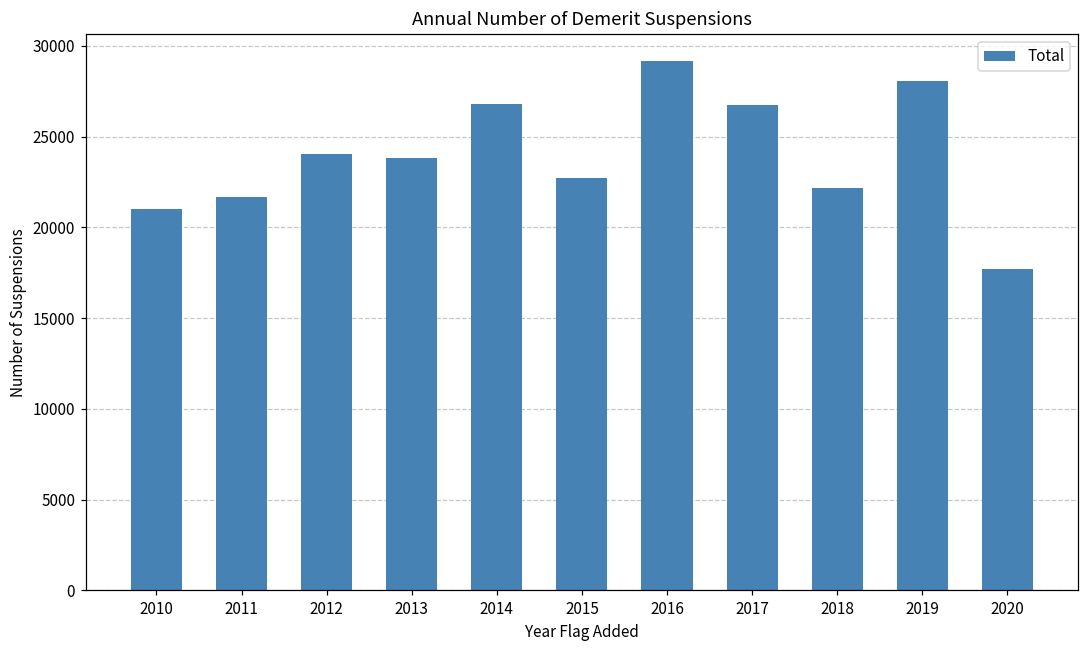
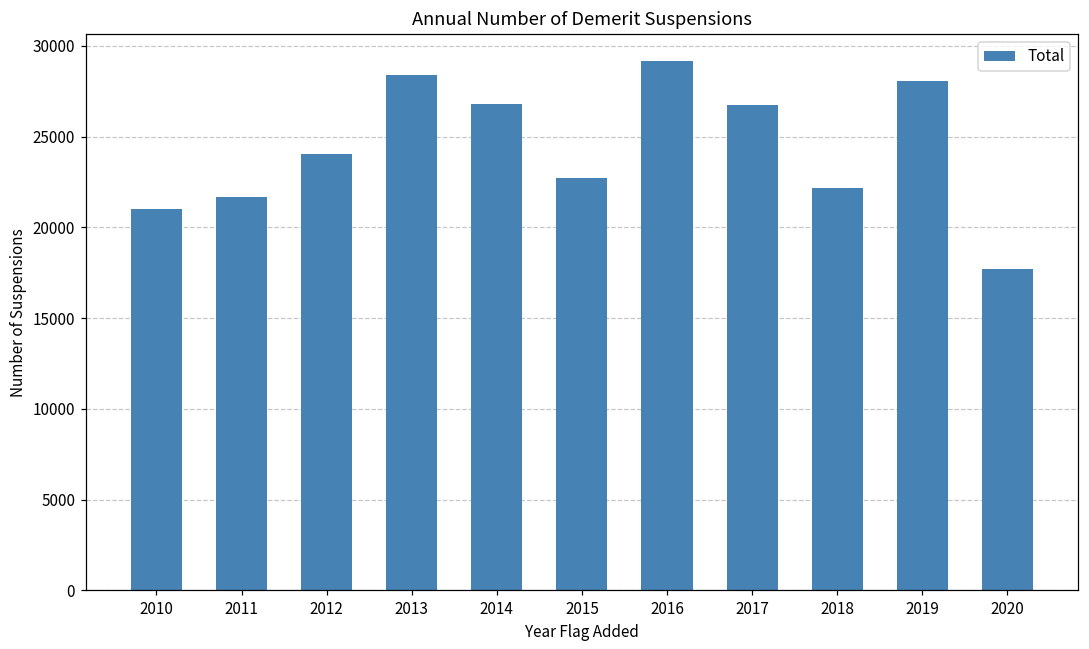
  {
    "2010": 21000,
    "2011": 21700,
    "2012": 24000,
-   "2013": 23800,
+   "2013": 28400,
    "2014": 26800,
    "2015": 22700,
    "2016": 29200,
    "2017": 26800,
    "2018": 22200,
    "2019": 28000,
    "2020": 17700
  }
